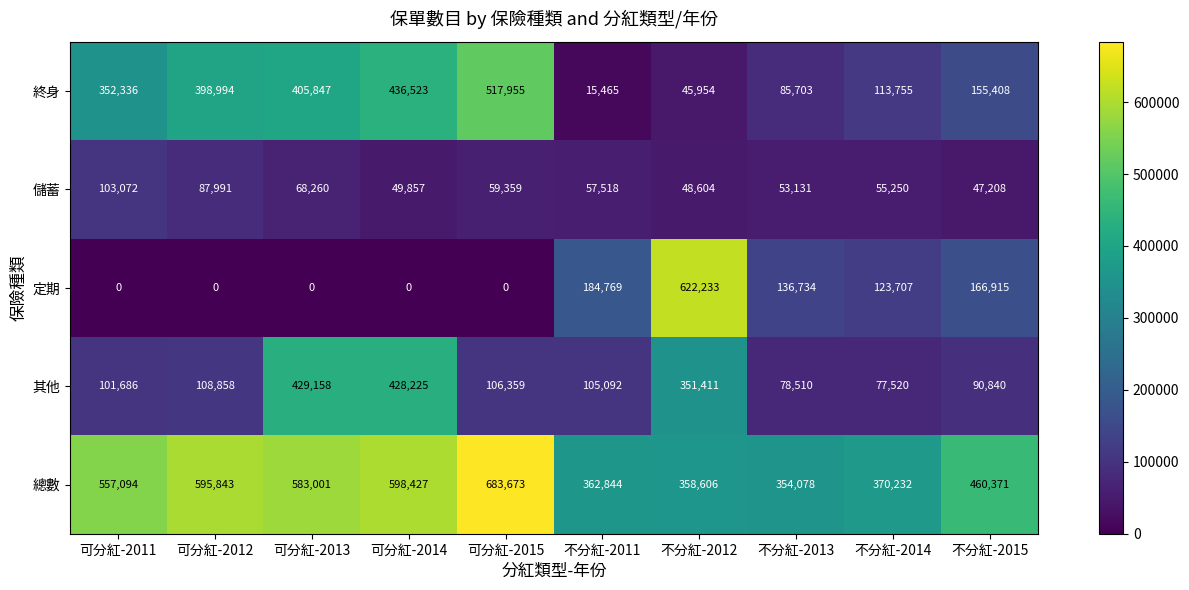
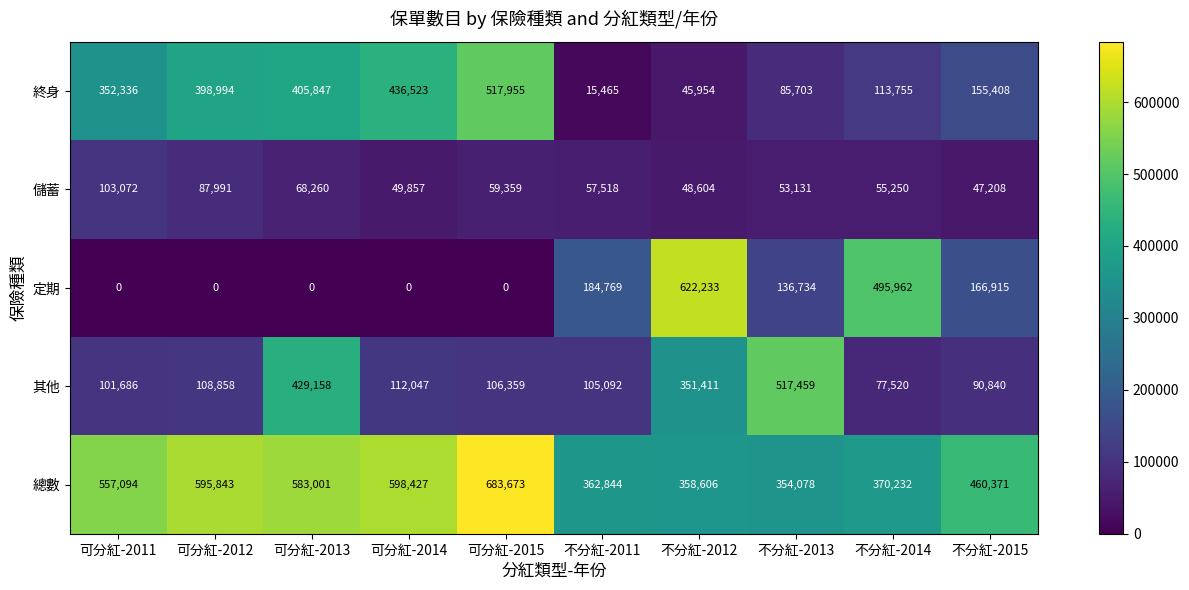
  {
    "終身": {
      "可分紅-2011": "352,336",
      "可分紅-2012": "398,994",
      "可分紅-2013": "405,847",
      "可分紅-2014": "436,523",
      "可分紅-2015": "517,955",
      "不分紅-2011": "15,465",
      "不分紅-2012": "45,954",
      "不分紅-2013": "85,703",
      "不分紅-2014": "113,755",
      "不分紅-2015": "155,408"
    },
    "儲蓄": {
      "可分紅-2011": "103,072",
      "可分紅-2012": "87,991",
      "可分紅-2013": "68,260",
      "可分紅-2014": "49,857",
      "可分紅-2015": "59,359",
      "不分紅-2011": "57,518",
      "不分紅-2012": "48,604",
      "不分紅-2013": "53,131",
      "不分紅-2014": "55,250",
      "不分紅-2015": "47,208"
    },
    "定期": {
      "可分紅-2011": "0",
      "可分紅-2012": "0",
      "可分紅-2013": "0",
      "可分紅-2014": "0",
      "可分紅-2015": "0",
      "不分紅-2011": "184,769",
      "不分紅-2012": "622,233",
      "不分紅-2013": "136,734",
-     "不分紅-2014": "123,707",
+     "不分紅-2014": "495,962",
      "不分紅-2015": "166,915"
    },
    "其他": {
      "可分紅-2011": "101,686",
      "可分紅-2012": "108,858",
      "可分紅-2013": "429,158",
-     "可分紅-2014": "428,225",
+     "可分紅-2014": "112,047",
      "可分紅-2015": "106,359",
      "不分紅-2011": "105,092",
      "不分紅-2012": "351,411",
-     "不分紅-2013": "78,510",
+     "不分紅-2013": "517,459",
      "不分紅-2014": "77,520",
      "不分紅-2015": "90,840"
    },
    "總數": {
      "可分紅-2011": "557,094",
      "可分紅-2012": "595,843",
      "可分紅-2013": "583,001",
      "可分紅-2014": "598,427",
      "可分紅-2015": "683,673",
      "不分紅-2011": "362,844",
      "不分紅-2012": "358,606",
      "不分紅-2013": "354,078",
      "不分紅-2014": "370,232",
      "不分紅-2015": "460,371"
    }
  }
